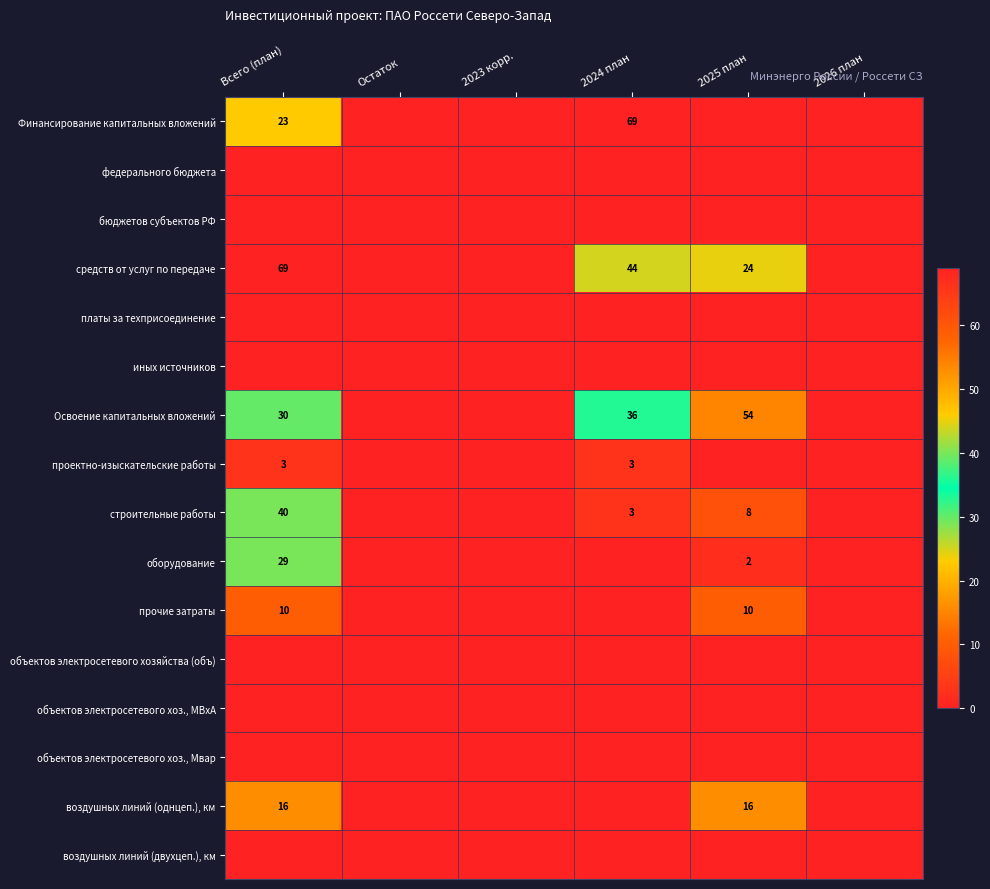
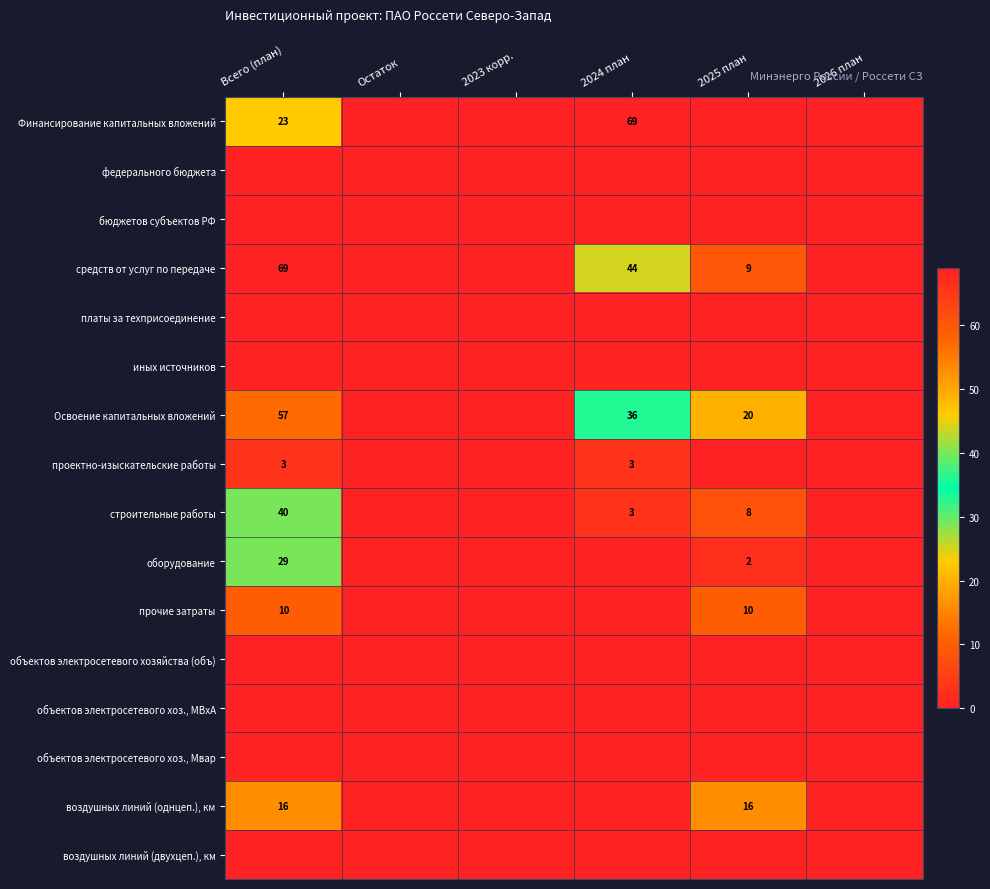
  {
    "Финансирование капитальных вложений": {
      "Всего (план)": 23,
      "2024 план": 69
    },
    "средств от услуг по передаче": {
      "Всего (план)": 69,
      "2024 план": 44,
-     "2025 план": 24
+     "2025 план": 9
    },
    "Освоение капитальных вложений": {
-     "Всего (план)": 30,
+     "Всего (план)": 57,
      "2024 план": 36,
-     "2025 план": 54
+     "2025 план": 20
    },
    "проектно-изыскательские работы": {
      "Всего (план)": 3,
      "2024 план": 3
    },
    "строительные работы": {
      "Всего (план)": 40,
      "2024 план": 3,
      "2025 план": 8
    },
    "оборудование": {
      "Всего (план)": 29,
      "2025 план": 2
    },
    "прочие затраты": {
      "Всего (план)": 10,
      "2025 план": 10
    },
    "воздушных линий (однцеп.), км": {
      "Всего (план)": 16,
      "2025 план": 16
    }
  }
